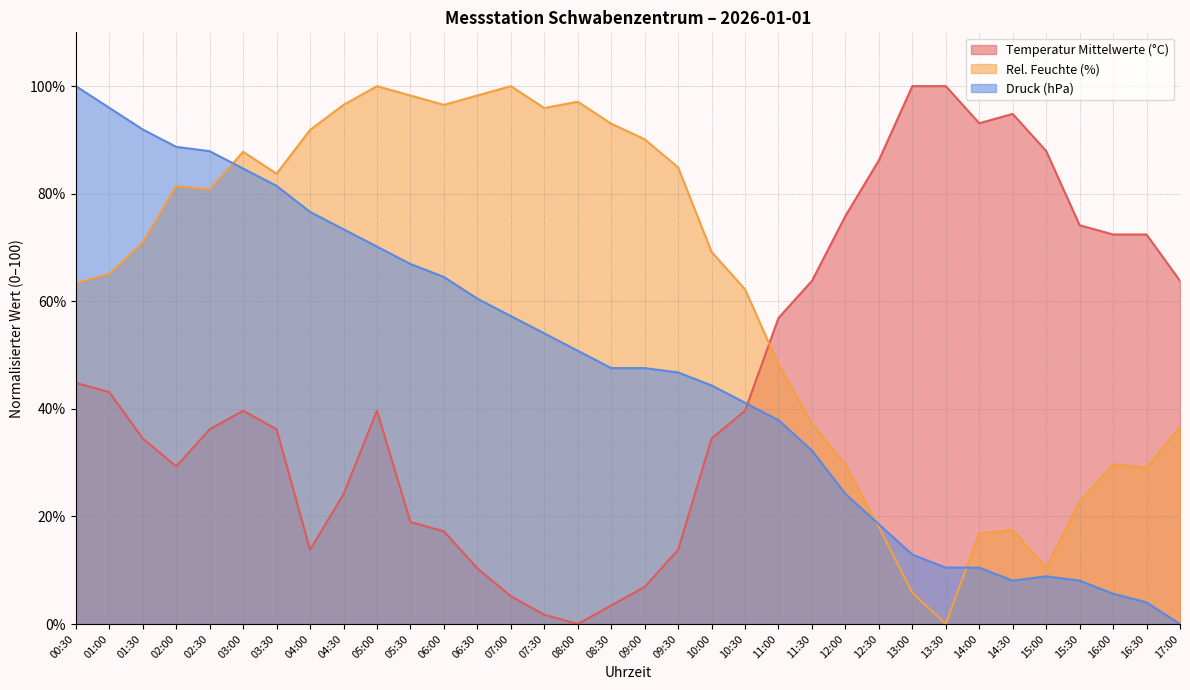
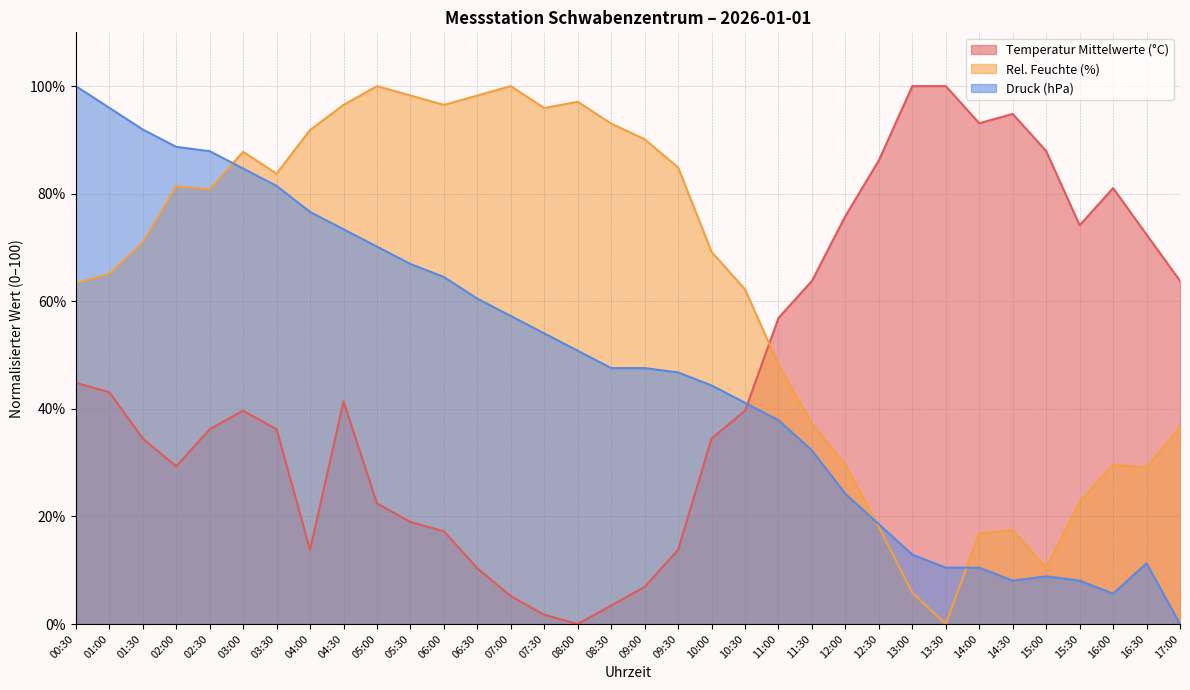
  {
    "Temperatur Mittelwerte (°C)": {
      "00:30": "45%",
      "01:00": "43%",
      "01:30": "34%",
      "02:00": "29%",
      "02:30": "36%",
      "03:00": "40%",
      "03:30": "36%",
      "04:00": "14%",
-     "04:30": "24%",
-     "05:00": "40%",
+     "04:30": "41%",
+     "05:00": "22%",
      "05:30": "19%",
      "06:00": "17%",
      "06:30": "10%",
      "07:00": "5%",
      "07:30": "2%",
      "08:00": "0%",
      "08:30": "3%",
      "09:00": "7%",
      "09:30": "14%",
      "10:00": "34%",
      "10:30": "40%",
      "11:00": "57%",
      "11:30": "64%",
      "12:00": "76%",
      "12:30": "86%",
      "13:00": "100%",
      "13:30": "100%",
      "14:00": "93%",
      "14:30": "95%",
      "15:00": "88%",
      "15:30": "74%",
-     "16:00": "72%",
+     "16:00": "81%",
      "16:30": "72%",
      "17:00": "64%"
    },
    "Rel. Feuchte (%)": {
      "00:30": "63%",
      "01:00": "65%",
      "01:30": "71%",
      "02:00": "81%",
      "02:30": "81%",
      "03:00": "88%",
      "03:30": "84%",
      "04:00": "92%",
      "04:30": "97%",
      "05:00": "100%",
      "05:30": "98%",
      "06:00": "97%",
      "06:30": "98%",
      "07:00": "100%",
      "07:30": "96%",
      "08:00": "97%",
      "08:30": "93%",
      "09:00": "90%",
      "09:30": "85%",
      "10:00": "69%",
      "10:30": "62%",
      "11:00": "48%",
      "11:30": "37%",
      "12:00": "30%",
      "12:30": "18%",
      "13:00": "6%",
      "13:30": "0%",
      "14:00": "17%",
      "14:30": "17%",
      "15:00": "10%",
      "15:30": "23%",
      "16:00": "30%",
      "16:30": "29%",
      "17:00": "37%"
    },
    "Druck (hPa)": {
      "00:30": "100%",
      "01:00": "96%",
      "01:30": "92%",
      "02:00": "89%",
      "02:30": "88%",
      "03:00": "85%",
      "03:30": "81%",
      "04:00": "77%",
      "04:30": "73%",
      "05:00": "70%",
      "05:30": "67%",
      "06:00": "65%",
      "06:30": "60%",
      "07:00": "57%",
      "07:30": "54%",
      "08:00": "51%",
      "08:30": "48%",
      "09:00": "48%",
      "09:30": "47%",
      "10:00": "44%",
      "10:30": "41%",
      "11:00": "38%",
      "11:30": "32%",
      "12:00": "24%",
      "12:30": "19%",
      "13:00": "13%",
      "13:30": "10%",
      "14:00": "10%",
      "14:30": "8%",
      "15:00": "9%",
      "15:30": "8%",
      "16:00": "6%",
-     "16:30": "4%",
+     "16:30": "11%",
      "17:00": "0%"
    }
  }
